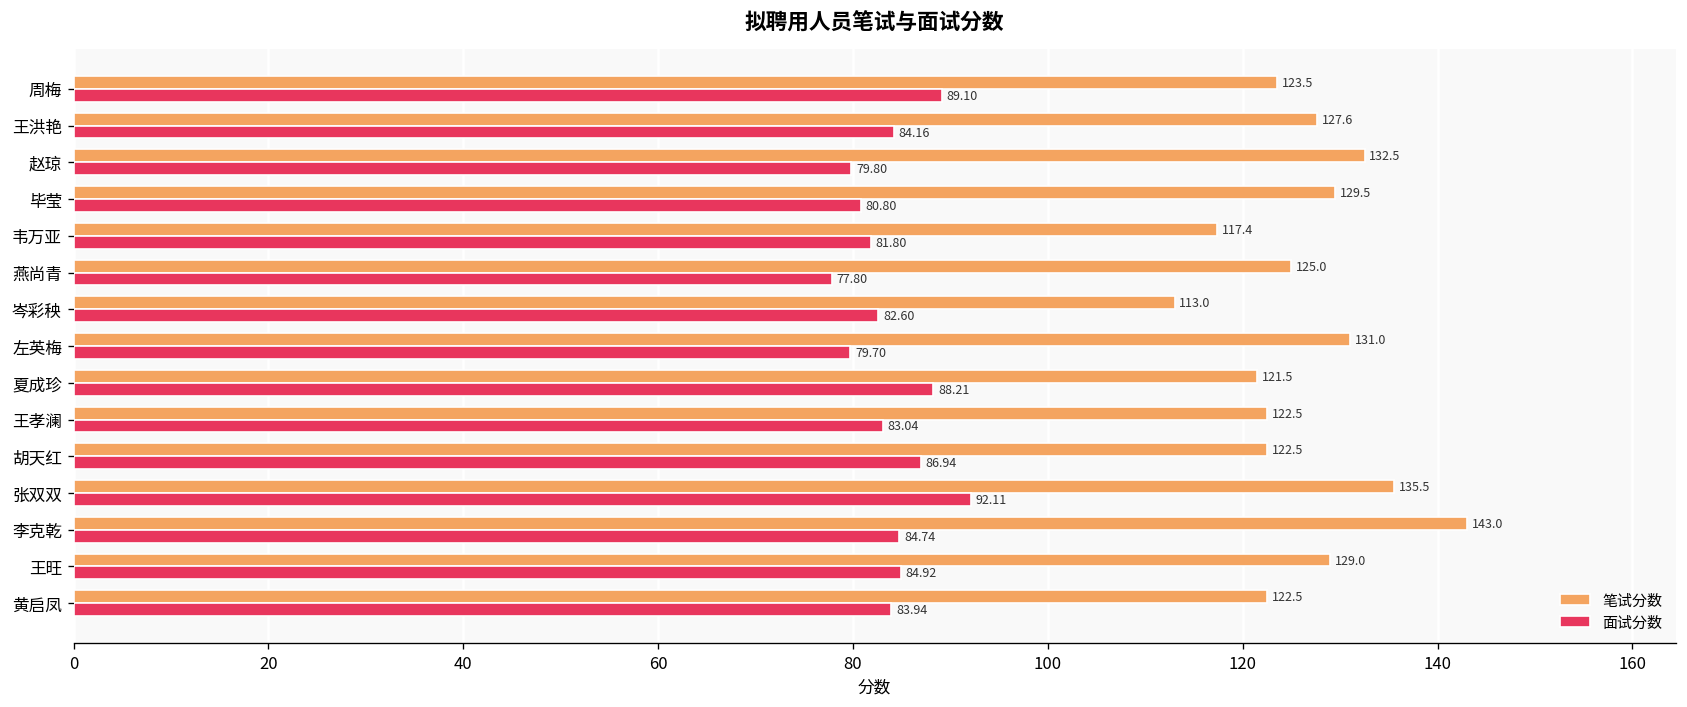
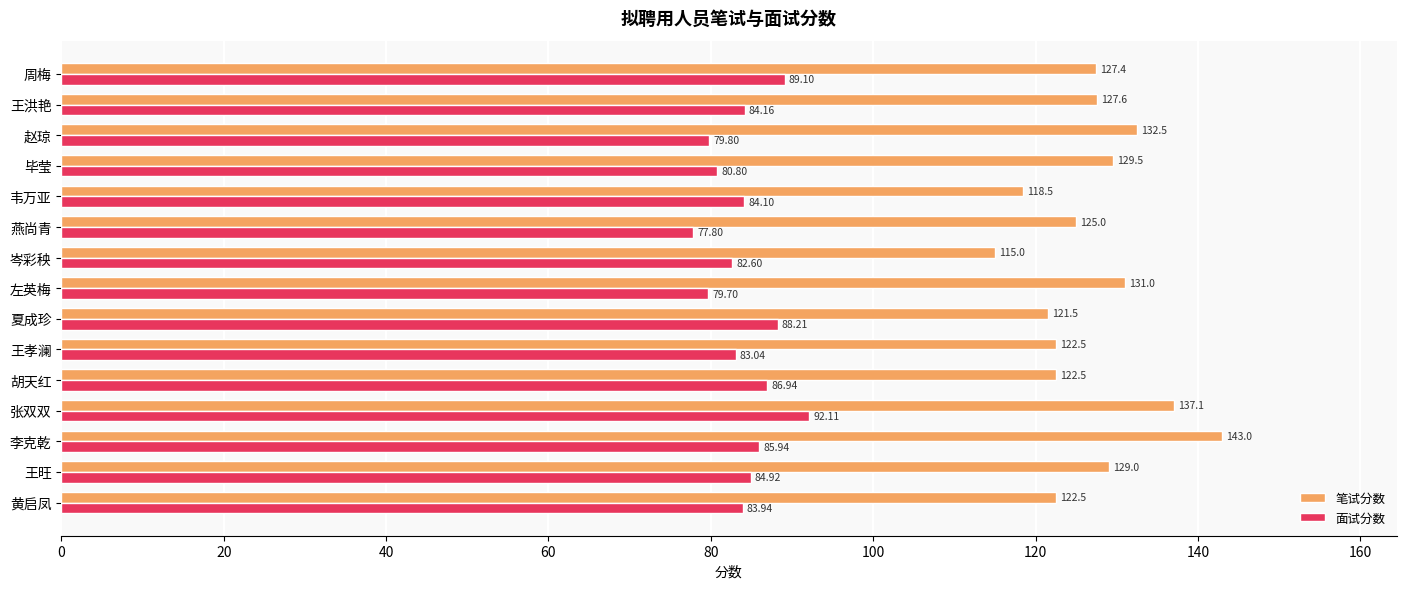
  {
    "笔试分数": {
-     "周梅": 123.5,
+     "周梅": 127.4,
      "王洪艳": 127.6,
      "赵琼": 132.5,
      "毕莹": 129.5,
-     "韦万亚": 117.4,
+     "韦万亚": 118.5,
      "燕尚青": 125.0,
-     "岑彩秧": 113.0,
+     "岑彩秧": 115.0,
      "左英梅": 131.0,
      "夏成珍": 121.5,
      "王孝澜": 122.5,
      "胡天红": 122.5,
-     "张双双": 135.5,
+     "张双双": 137.1,
      "李克乾": 143.0,
      "王旺": 129.0,
      "黄启凤": 122.5
    },
    "面试分数": {
      "周梅": 89.10,
      "王洪艳": 84.16,
      "赵琼": 79.80,
      "毕莹": 80.80,
-     "韦万亚": 81.80,
+     "韦万亚": 84.10,
      "燕尚青": 77.80,
      "岑彩秧": 82.60,
      "左英梅": 79.70,
      "夏成珍": 88.21,
      "王孝澜": 83.04,
      "胡天红": 86.94,
      "张双双": 92.11,
-     "李克乾": 84.74,
+     "李克乾": 85.94,
      "王旺": 84.92,
      "黄启凤": 83.94
    }
  }
